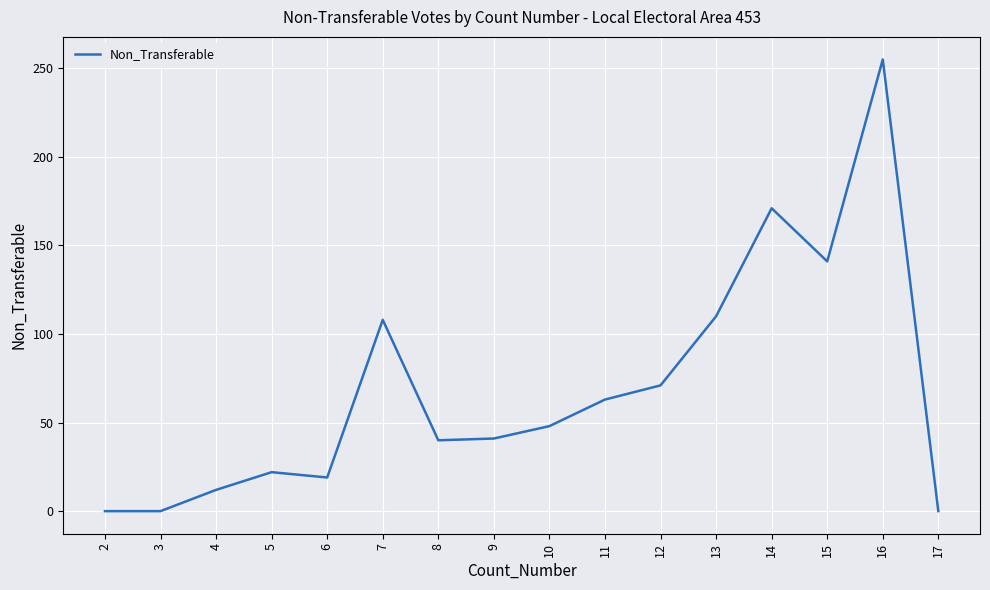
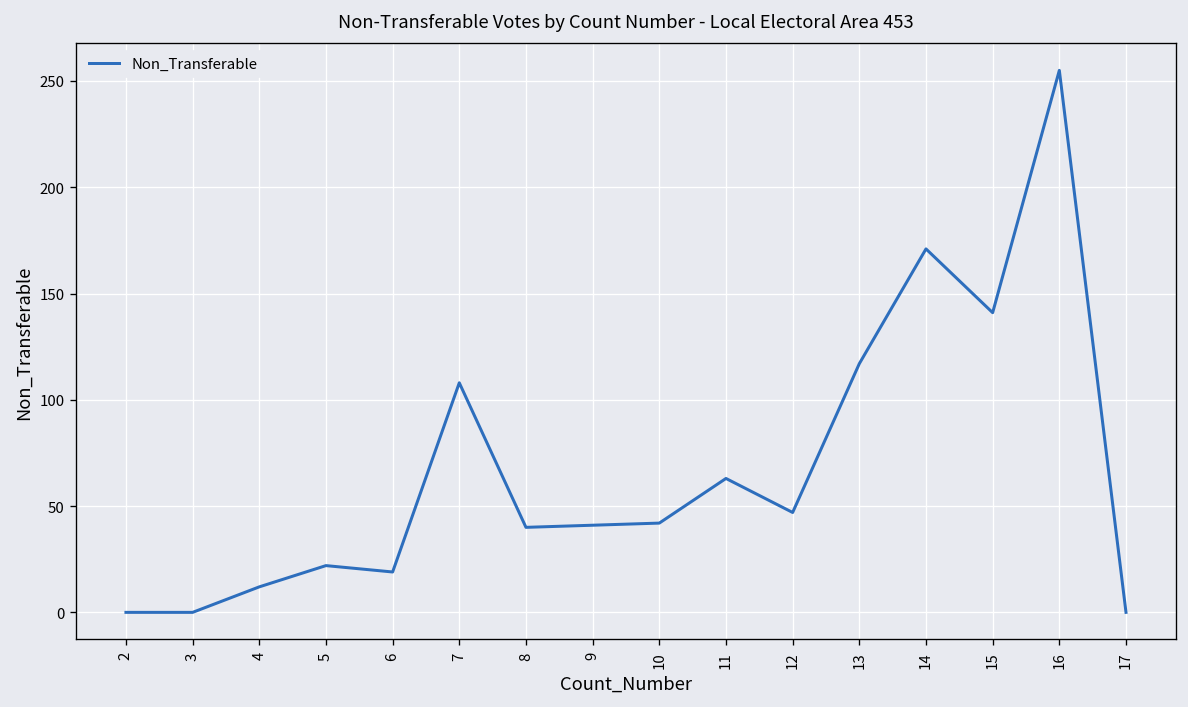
  {
    "2": 0,
    "3": 0,
    "4": 12,
    "5": 22,
    "6": 19,
    "7": 108,
    "8": 40,
    "9": 41,
-   "10": 48,
+   "10": 42,
    "11": 63,
-   "12": 71,
-   "13": 110,
+   "12": 47,
+   "13": 117,
    "14": 171,
    "15": 141,
    "16": 255,
    "17": 0
  }
